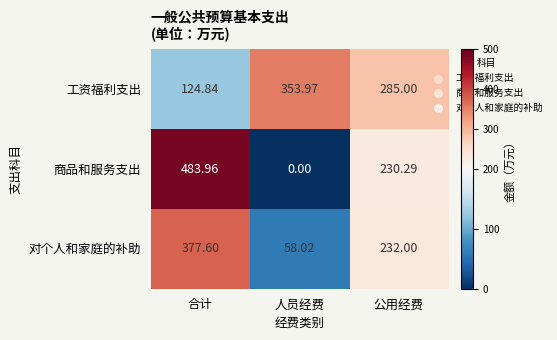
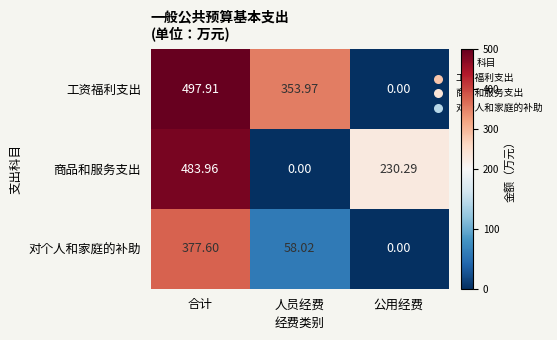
  {
    "工资福利支出": {
-     "合计": 124.84,
+     "合计": 497.91,
      "人员经费": 353.97,
-     "公用经费": 285.00
+     "公用经费": 0.00
    },
    "商品和服务支出": {
      "合计": 483.96,
      "人员经费": 0.00,
      "公用经费": 230.29
    },
    "对个人和家庭的补助": {
      "合计": 377.60,
      "人员经费": 58.02,
-     "公用经费": 232.00
+     "公用经费": 0.00
    }
  }
